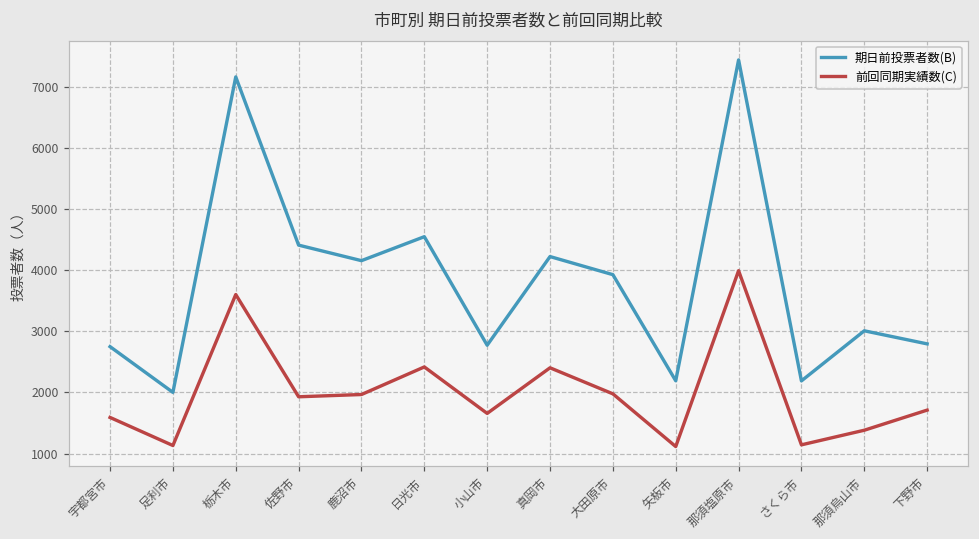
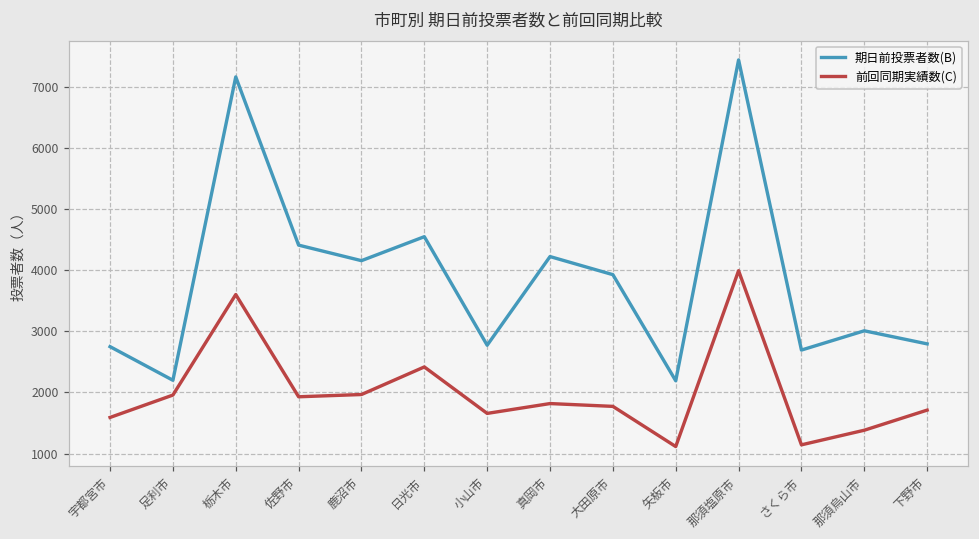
  {
    "期日前投票者数(B)": {
      "宇都宮市": 2700,
-     "足利市": 2000,
+     "足利市": 2200,
      "栃木市": 7200,
      "佐野市": 4400,
      "鹿沼市": 4200,
      "日光市": 4500,
      "小山市": 2800,
      "真岡市": 4200,
      "大田原市": 3900,
      "矢板市": 2200,
      "那須塩原市": 7400,
-     "さくら市": 2200,
+     "さくら市": 2700,
      "那須烏山市": 3000,
      "下野市": 2800
    },
    "前回同期実績数(C)": {
      "宇都宮市": 1600,
-     "足利市": 1100,
+     "足利市": 2000,
      "栃木市": 3600,
      "佐野市": 1900,
      "鹿沼市": 2000,
      "日光市": 2400,
      "小山市": 1700,
-     "真岡市": 2400,
-     "大田原市": 2000,
+     "真岡市": 1800,
+     "大田原市": 1800,
      "矢板市": 1100,
      "那須塩原市": 4000,
      "さくら市": 1100,
      "那須烏山市": 1400,
      "下野市": 1700
    }
  }
